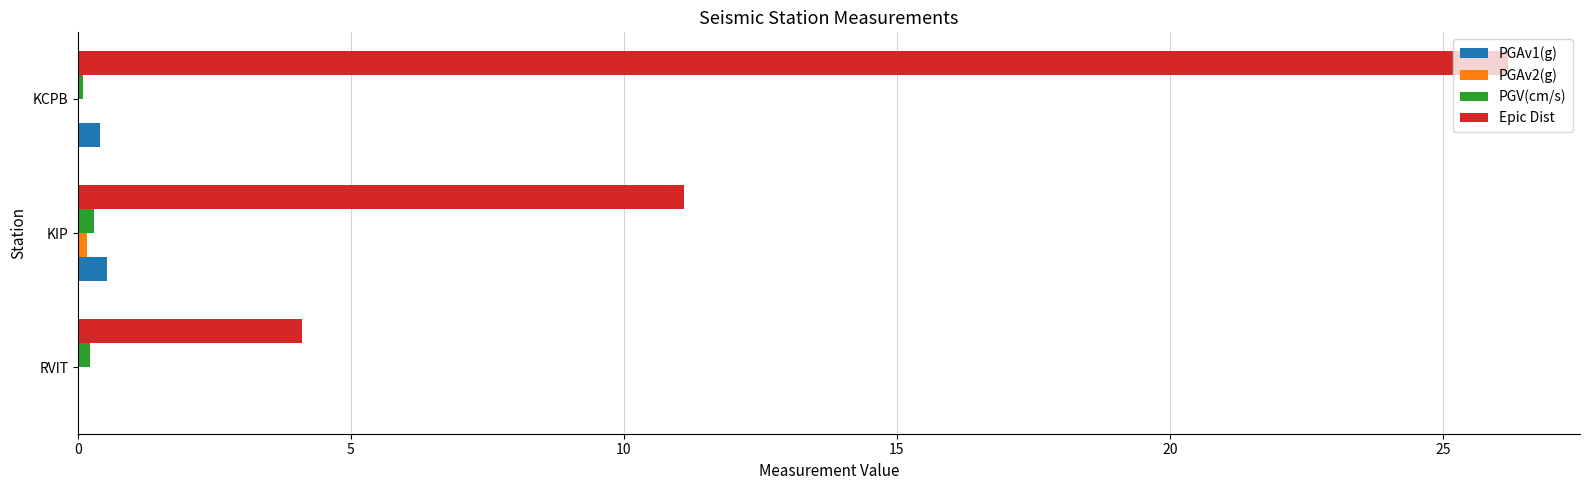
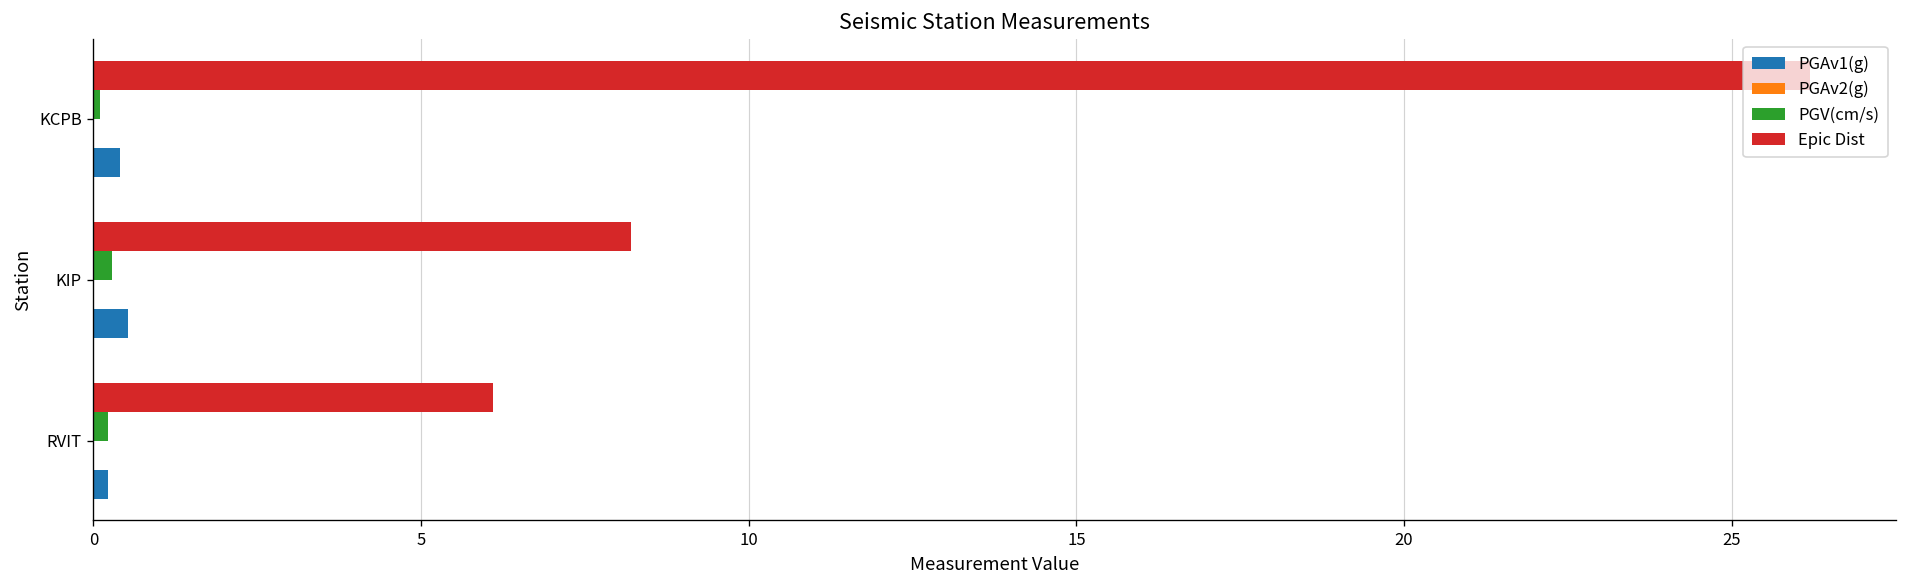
  {
    "PGAv1(g)": {
      "KCPB": 0.4,
      "KIP": 0.5,
-     "RVIT": 0.0
+     "RVIT": 0.2
    },
    "PGAv2(g)": {
-     "KIP": 0.2
+     "KIP": 0.0
    },
    "PGV(cm/s)": {
      "KCPB": 0.1,
      "KIP": 0.3,
      "RVIT": 0.2
    },
    "Epic Dist": {
-     "KIP": 11.1,
-     "RVIT": 4.1
+     "KIP": 8.2,
+     "RVIT": 6.1
    }
  }
